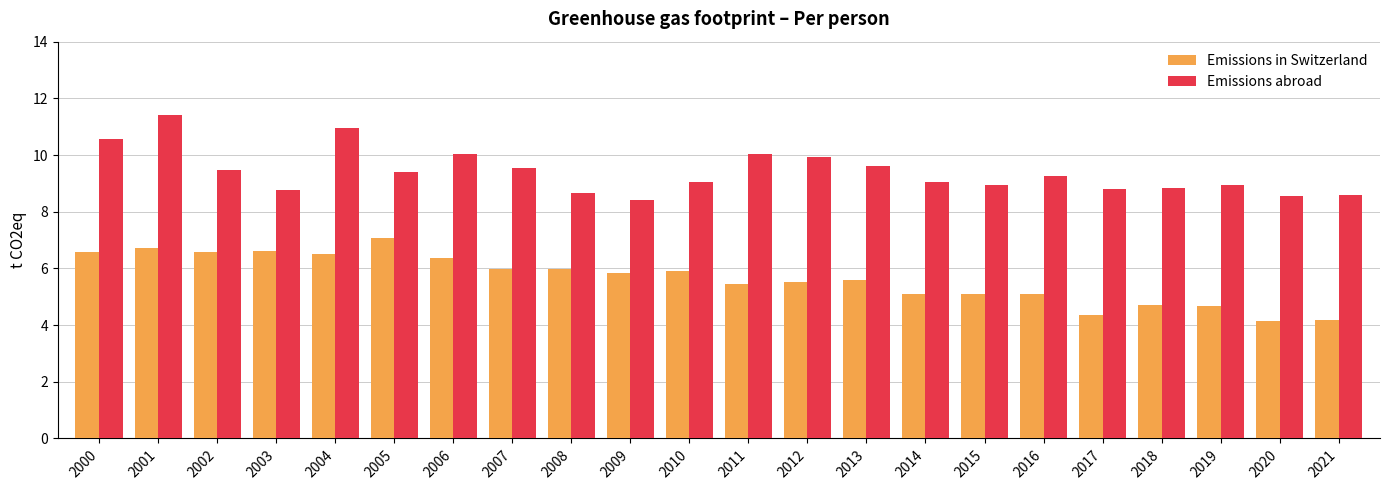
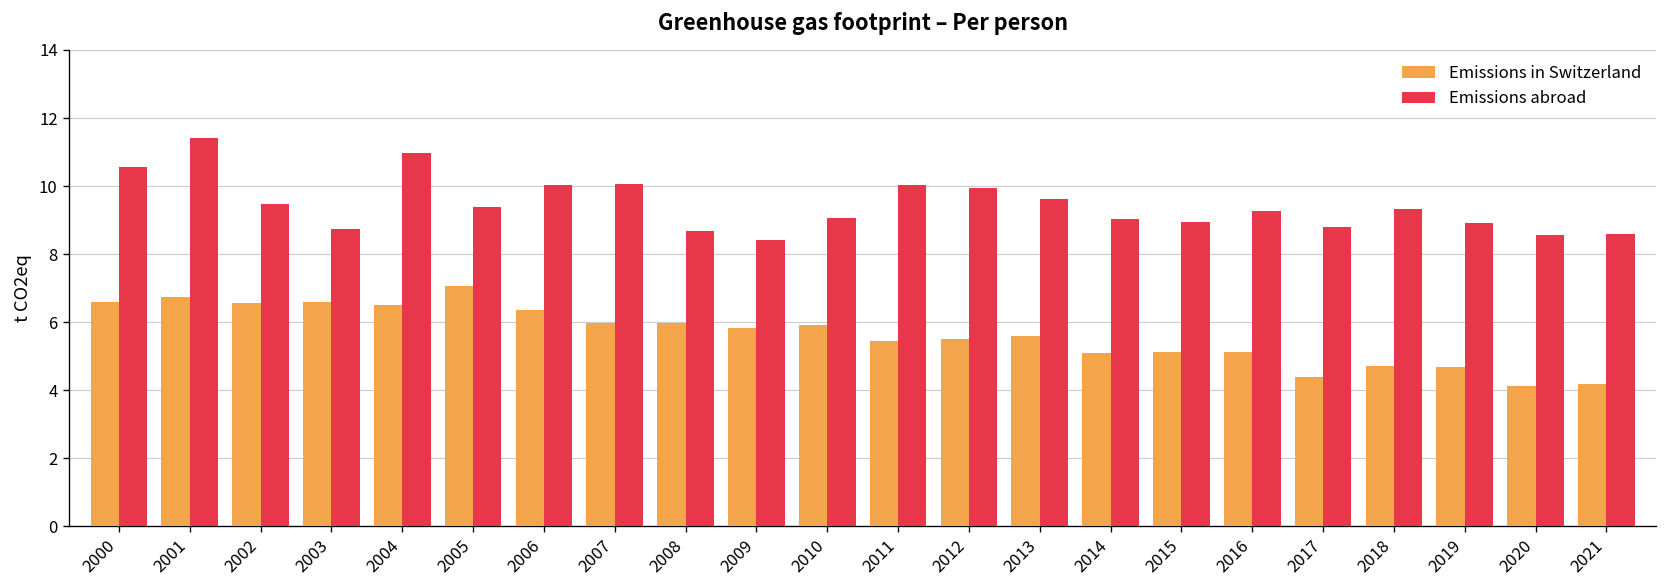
  {
    "Emissions in Switzerland": {
      "2000": 6.6,
      "2001": 6.7,
      "2002": 6.6,
      "2003": 6.6,
      "2004": 6.5,
      "2005": 7.1,
      "2006": 6.4,
      "2007": 6.0,
      "2008": 6.0,
      "2009": 5.8,
      "2010": 5.9,
      "2011": 5.4,
      "2012": 5.5,
      "2013": 5.6,
      "2014": 5.1,
      "2015": 5.1,
      "2016": 5.1,
      "2017": 4.4,
      "2018": 4.7,
      "2019": 4.7,
      "2020": 4.1,
      "2021": 4.2
    },
    "Emissions abroad": {
      "2000": 10.6,
      "2001": 11.4,
      "2002": 9.5,
      "2003": 8.7,
      "2004": 11.0,
      "2005": 9.4,
      "2006": 10.0,
-     "2007": 9.5,
+     "2007": 10.1,
      "2008": 8.7,
      "2009": 8.4,
      "2010": 9.1,
      "2011": 10.0,
      "2012": 9.9,
      "2013": 9.6,
      "2014": 9.0,
      "2015": 8.9,
      "2016": 9.3,
      "2017": 8.8,
-     "2018": 8.8,
+     "2018": 9.3,
      "2019": 8.9,
      "2020": 8.6,
      "2021": 8.6
    }
  }
